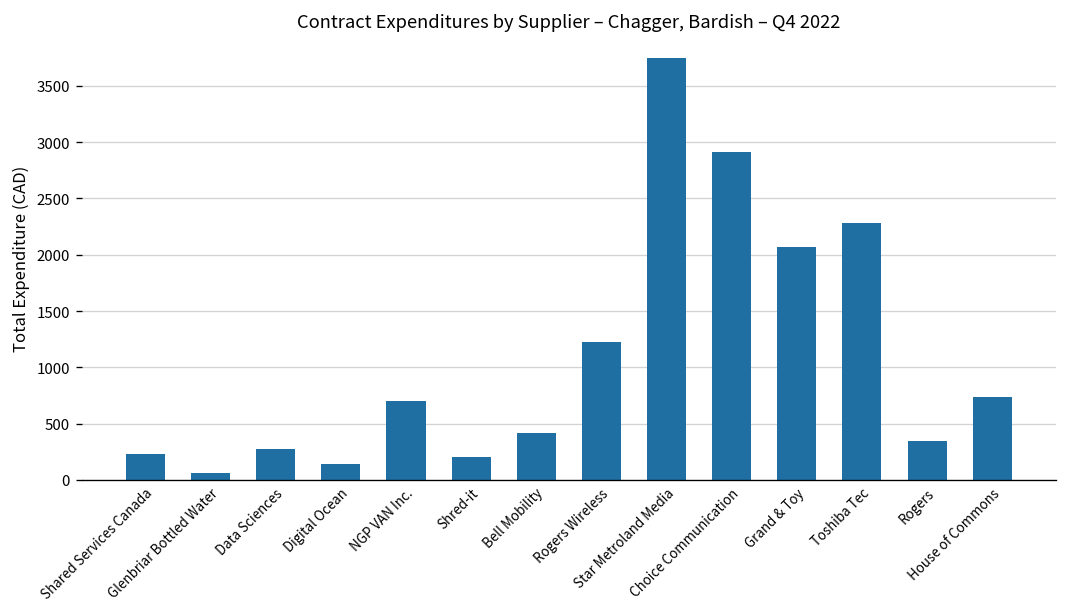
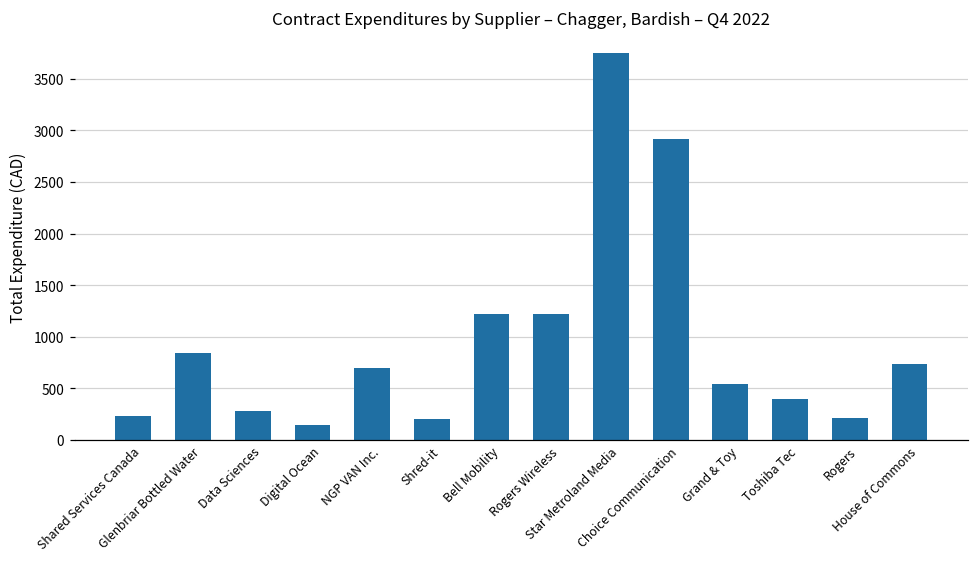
  {
    "Shared Services Canada": 200,
-   "Glenbriar Bottled Water": 100,
+   "Glenbriar Bottled Water": 800,
    "Data Sciences": 300,
    "Digital Ocean": 100,
    "NGP VAN Inc.": 700,
    "Shred-it": 200,
-   "Bell Mobility": 400,
+   "Bell Mobility": 1200,
    "Rogers Wireless": 1200,
    "Star Metroland Media": 3800,
    "Choice Communication": 2900,
-   "Grand & Toy": 2100,
-   "Toshiba Tec": 2300,
-   "Rogers": 300,
+   "Grand & Toy": 500,
+   "Toshiba Tec": 400,
+   "Rogers": 200,
    "House of Commons": 700
  }
